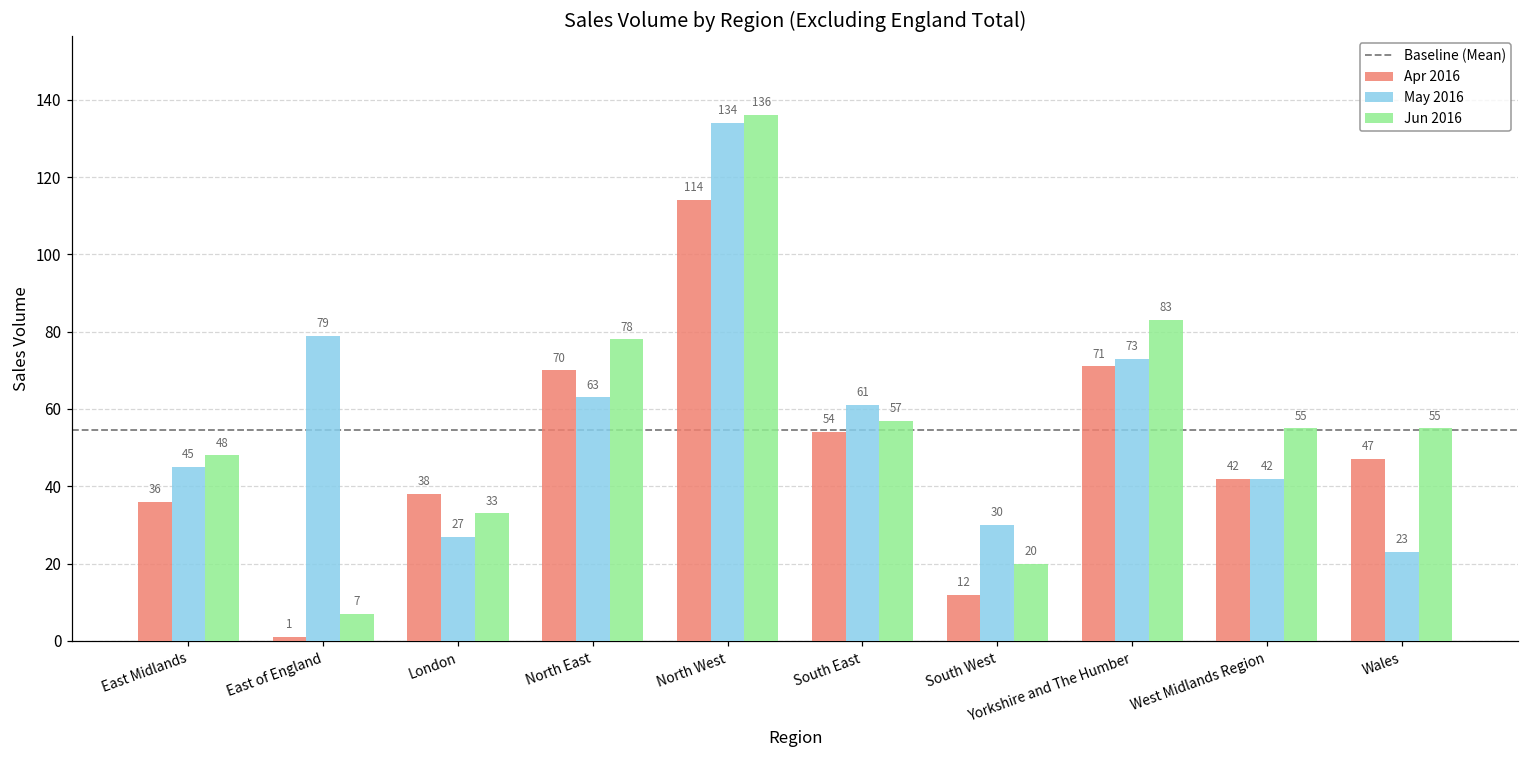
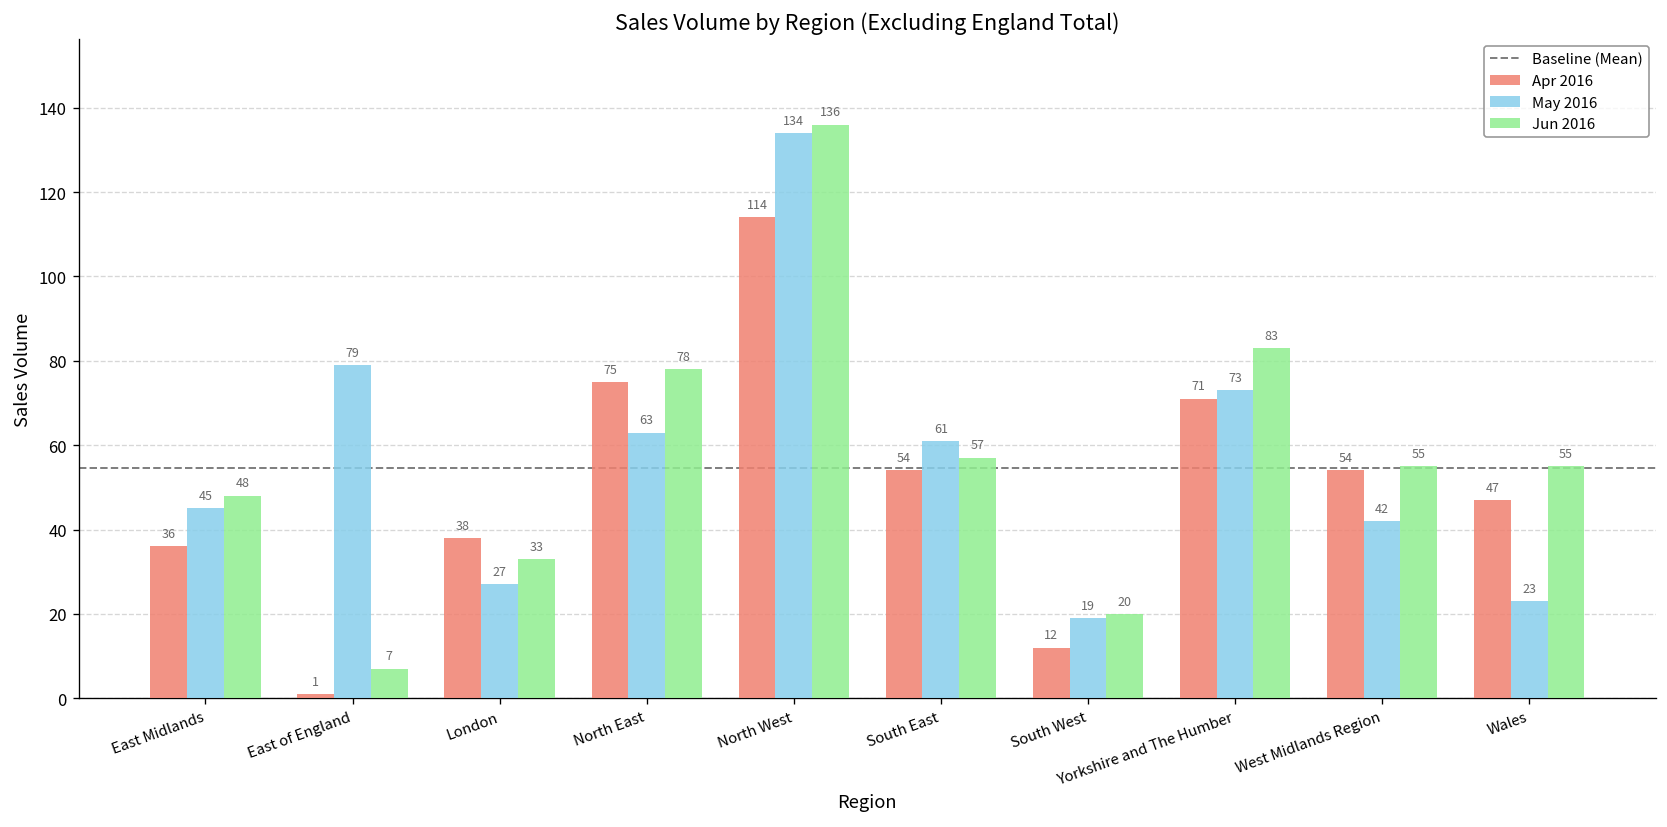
  {
    "Apr 2016": {
      "East Midlands": 36,
      "East of England": 1,
      "London": 38,
-     "North East": 70,
+     "North East": 75,
      "North West": 114,
      "South East": 54,
      "South West": 12,
      "Yorkshire and The Humber": 71,
-     "West Midlands Region": 42,
+     "West Midlands Region": 54,
      "Wales": 47
    },
    "May 2016": {
      "East Midlands": 45,
      "East of England": 79,
      "London": 27,
      "North East": 63,
      "North West": 134,
      "South East": 61,
-     "South West": 30,
+     "South West": 19,
      "Yorkshire and The Humber": 73,
      "West Midlands Region": 42,
      "Wales": 23
    },
    "Jun 2016": {
      "East Midlands": 48,
      "East of England": 7,
      "London": 33,
      "North East": 78,
      "North West": 136,
      "South East": 57,
      "South West": 20,
      "Yorkshire and The Humber": 83,
      "West Midlands Region": 55,
      "Wales": 55
    }
  }
